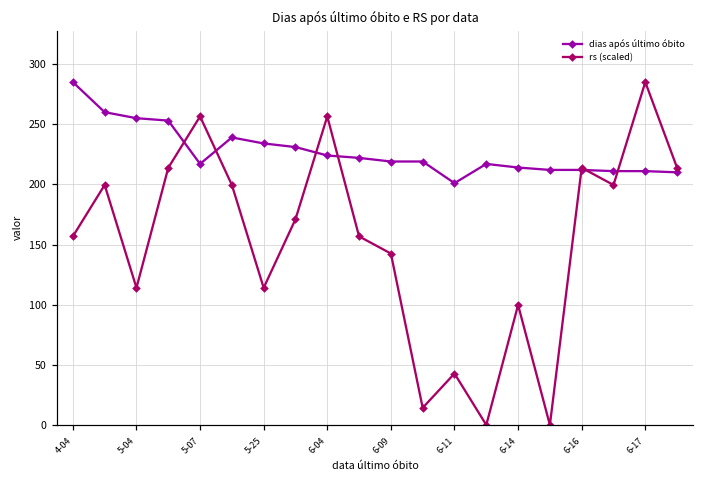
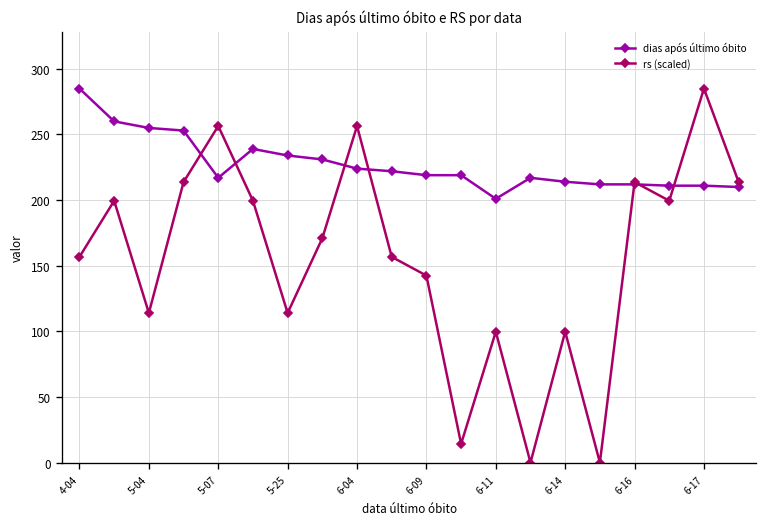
  {
    "dias após último óbito": {
      "4-04": 285,
      "5-04": 255,
      "5-07": 217,
      "5-25": 234,
      "6-04": 224,
      "6-09": 219,
      "6-11": 201,
      "6-14": 214,
      "6-17": 211
    },
    "rs (scaled)": {
      "4-04": 157,
      "5-04": 114,
      "5-07": 256,
      "5-25": 114,
      "6-04": 256,
      "6-09": 142,
-     "6-11": 43,
+     "6-11": 100,
      "6-14": 100,
      "6-17": 285
    }
  }
